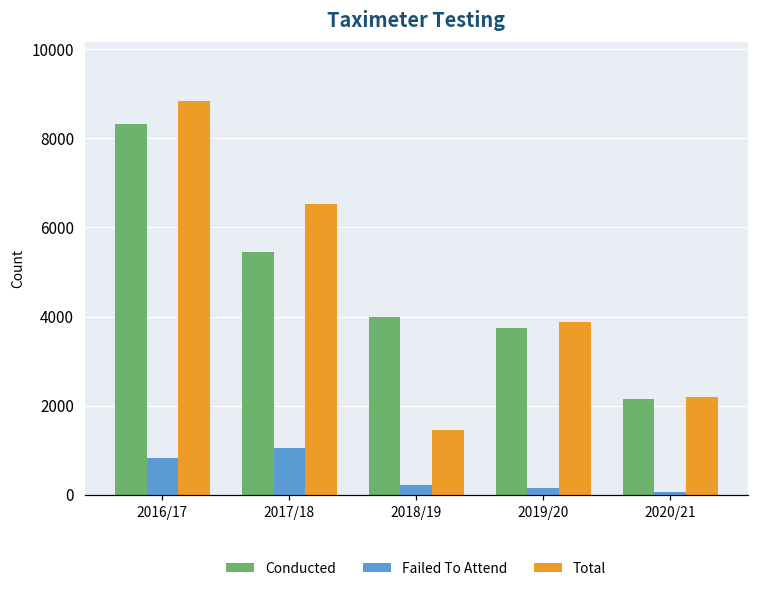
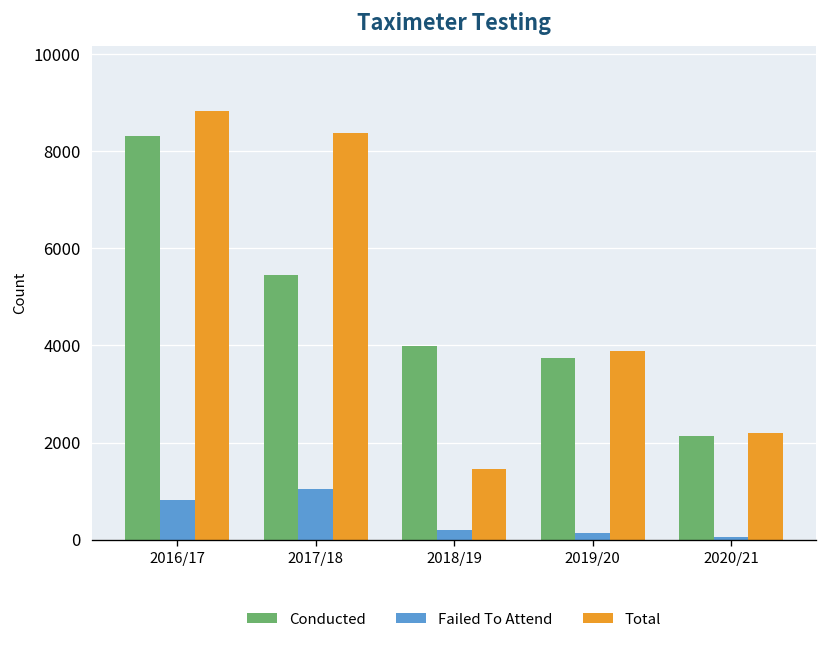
  {
    "Conducted": {
      "2016/17": 8300,
      "2017/18": 5500,
      "2018/19": 4000,
      "2019/20": 3700,
      "2020/21": 2100
    },
    "Failed To Attend": {
      "2016/17": 800,
      "2017/18": 1000,
      "2018/19": 200,
      "2019/20": 100
    },
    "Total": {
      "2016/17": 8800,
-     "2017/18": 6500,
+     "2017/18": 8400,
      "2018/19": 1500,
      "2019/20": 3900,
      "2020/21": 2200
    }
  }
